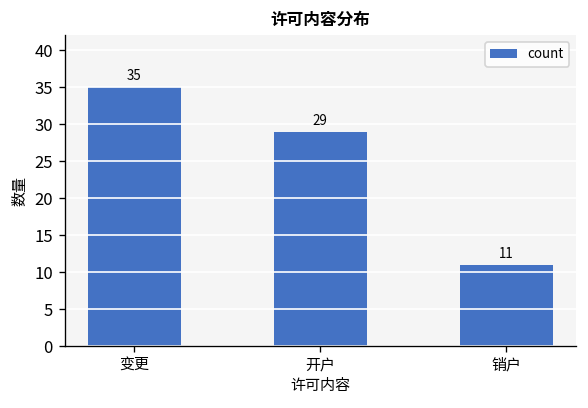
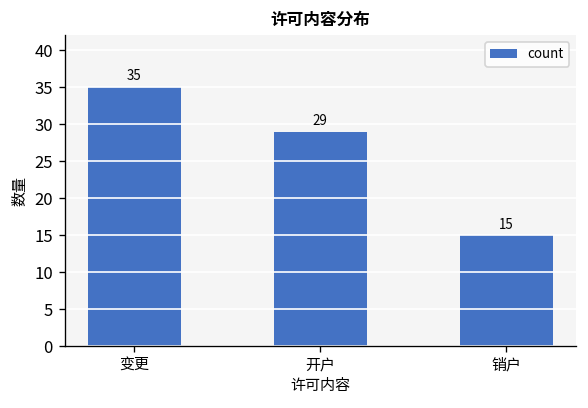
  {
    "变更": 35,
    "开户": 29,
-   "销户": 11
+   "销户": 15
  }
